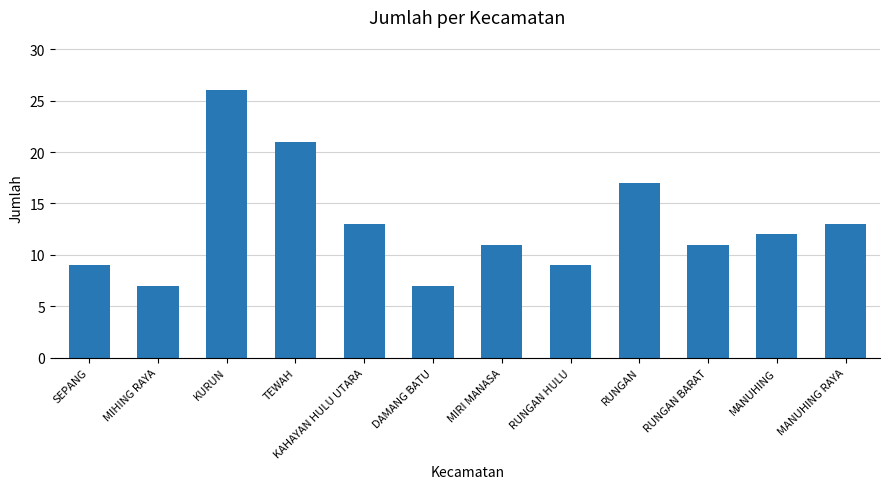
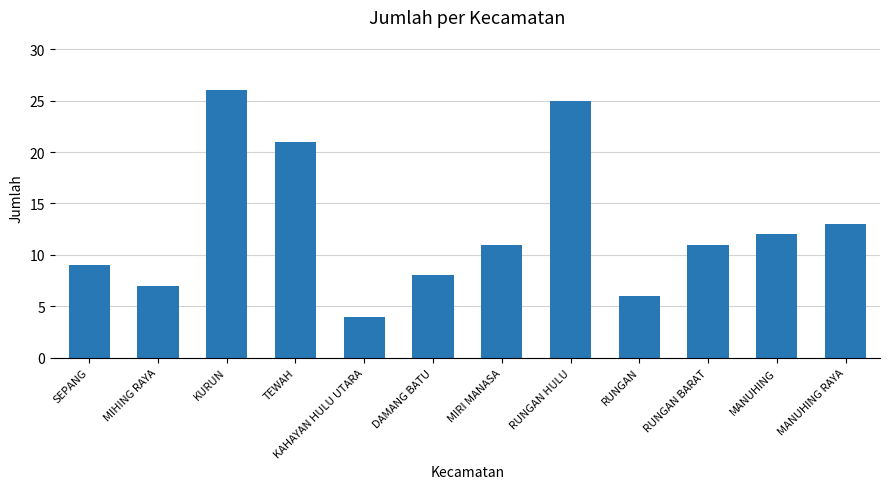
  {
    "SEPANG": 9,
    "MIHING RAYA": 7,
    "KURUN": 26,
    "TEWAH": 21,
-   "KAHAYAN HULU UTARA": 13,
-   "DAMANG BATU": 7,
+   "KAHAYAN HULU UTARA": 4,
+   "DAMANG BATU": 8,
    "MIRI MANASA": 11,
-   "RUNGAN HULU": 9,
-   "RUNGAN": 17,
+   "RUNGAN HULU": 25,
+   "RUNGAN": 6,
    "RUNGAN BARAT": 11,
    "MANUHING": 12,
    "MANUHING RAYA": 13
  }
